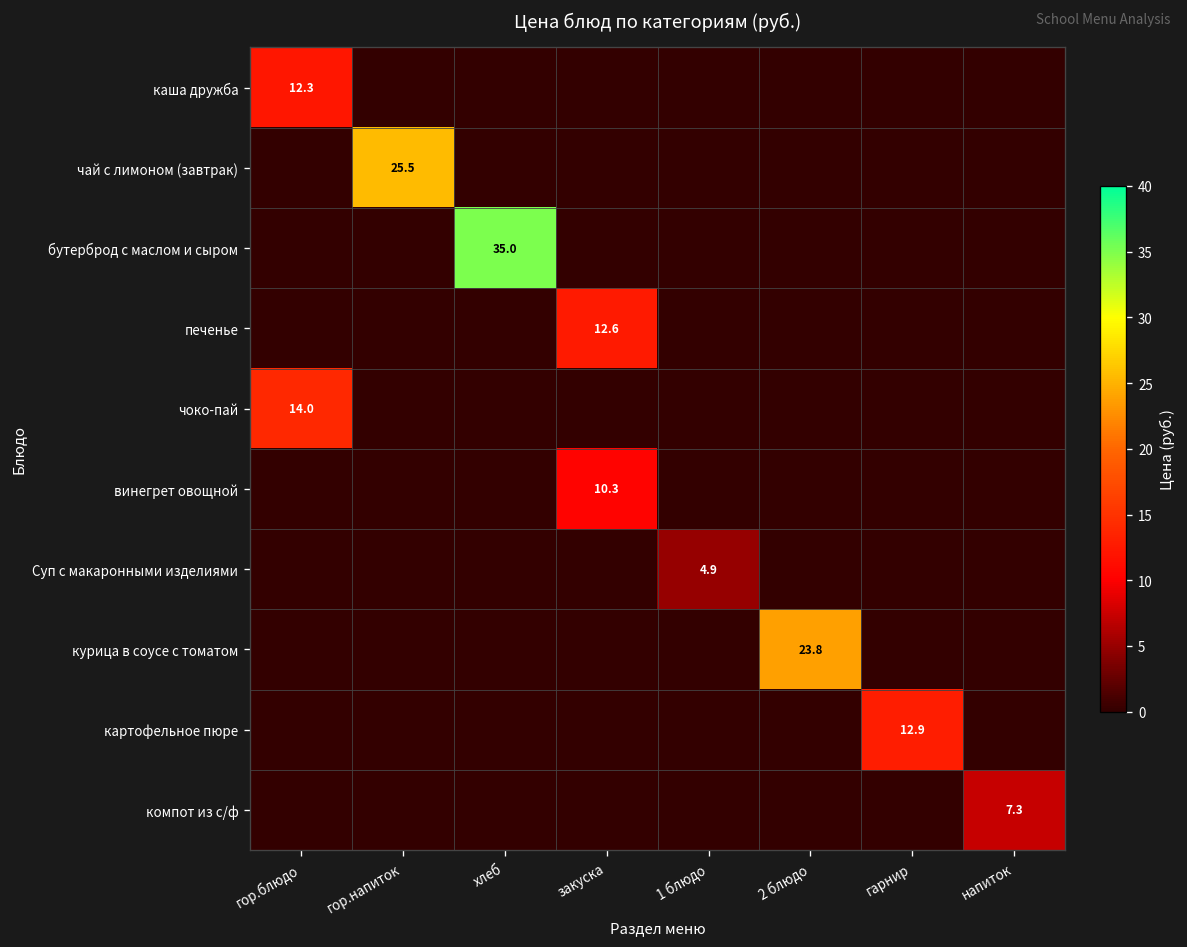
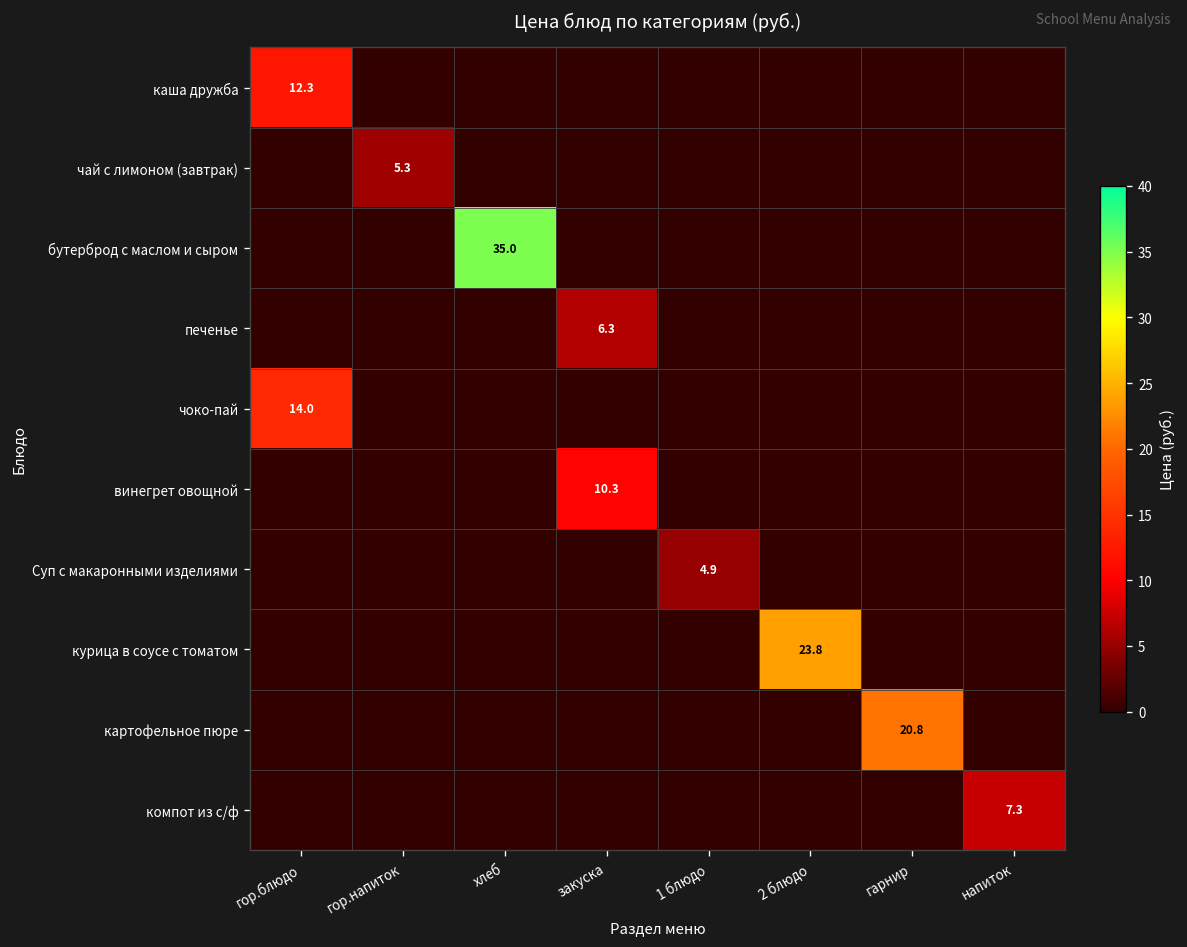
  {
    "каша дружба": {
      "гор.блюдо": 12.3
    },
    "чай с лимоном (завтрак)": {
-     "гор.напиток": 25.5
+     "гор.напиток": 5.3
    },
    "бутерброд с маслом и сыром": {
      "хлеб": 35.0
    },
    "печенье": {
-     "закуска": 12.6
+     "закуска": 6.3
    },
    "чоко-пай": {
      "гор.блюдо": 14.0
    },
    "винегрет овощной": {
      "закуска": 10.3
    },
    "Суп с макаронными изделиями": {
      "1 блюдо": 4.9
    },
    "курица в соусе с томатом": {
      "2 блюдо": 23.8
    },
    "картофельное пюре": {
-     "гарнир": 12.9
+     "гарнир": 20.8
    },
    "компот из с/ф": {
      "напиток": 7.3
    }
  }
